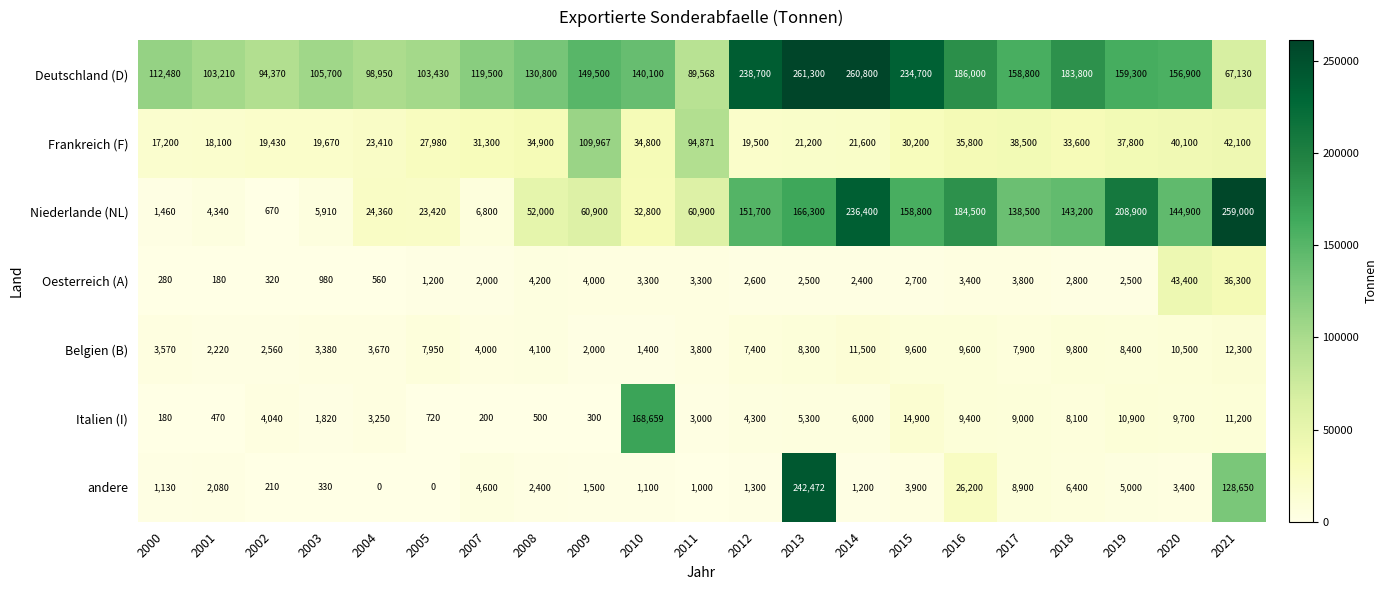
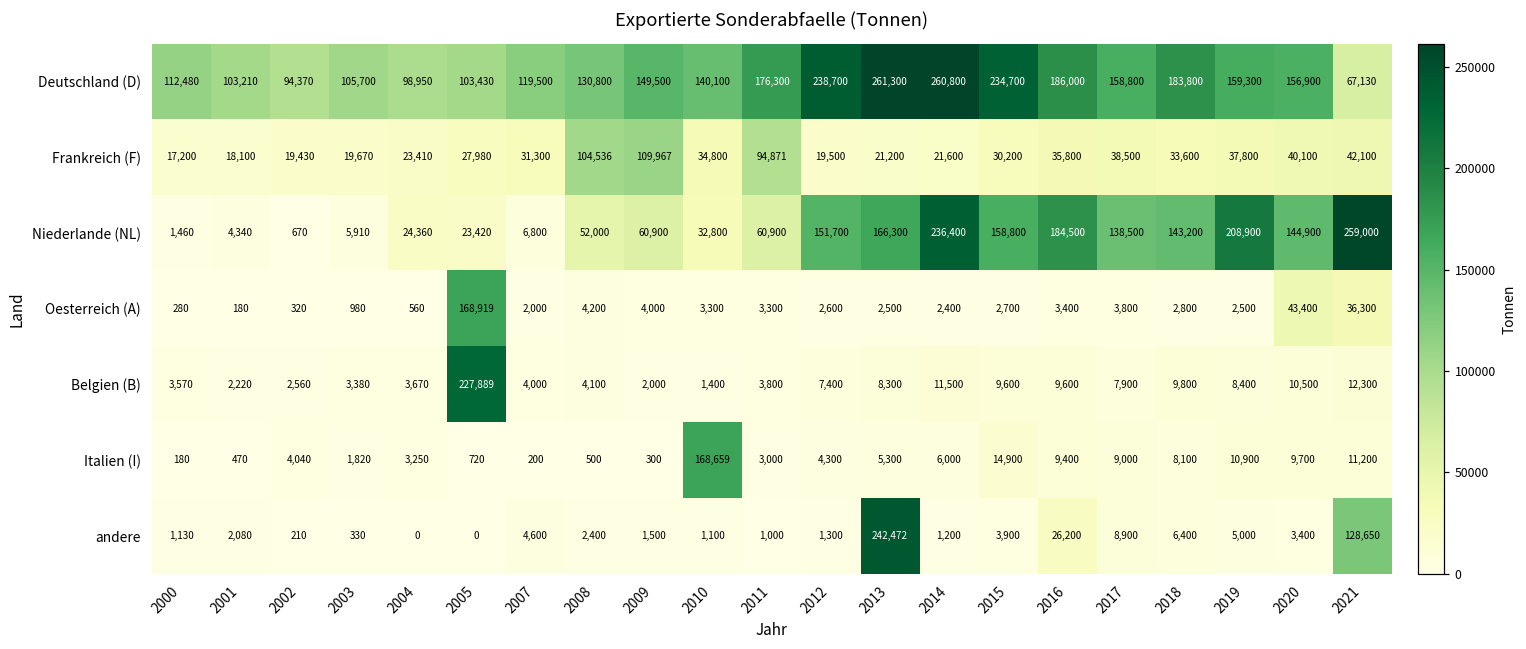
  {
    "Deutschland (D)": {
      "2000": "112,480",
      "2001": "103,210",
      "2002": "94,370",
      "2003": "105,700",
      "2004": "98,950",
      "2005": "103,430",
      "2007": "119,500",
      "2008": "130,800",
      "2009": "149,500",
      "2010": "140,100",
-     "2011": "89,568",
+     "2011": "176,300",
      "2012": "238,700",
      "2013": "261,300",
      "2014": "260,800",
      "2015": "234,700",
      "2016": "186,000",
      "2017": "158,800",
      "2018": "183,800",
      "2019": "159,300",
      "2020": "156,900",
      "2021": "67,130"
    },
    "Frankreich (F)": {
      "2000": "17,200",
      "2001": "18,100",
      "2002": "19,430",
      "2003": "19,670",
      "2004": "23,410",
      "2005": "27,980",
      "2007": "31,300",
-     "2008": "34,900",
+     "2008": "104,536",
      "2009": "109,967",
      "2010": "34,800",
      "2011": "94,871",
      "2012": "19,500",
      "2013": "21,200",
      "2014": "21,600",
      "2015": "30,200",
      "2016": "35,800",
      "2017": "38,500",
      "2018": "33,600",
      "2019": "37,800",
      "2020": "40,100",
      "2021": "42,100"
    },
    "Niederlande (NL)": {
      "2000": "1,460",
      "2001": "4,340",
      "2002": "670",
      "2003": "5,910",
      "2004": "24,360",
      "2005": "23,420",
      "2007": "6,800",
      "2008": "52,000",
      "2009": "60,900",
      "2010": "32,800",
      "2011": "60,900",
      "2012": "151,700",
      "2013": "166,300",
      "2014": "236,400",
      "2015": "158,800",
      "2016": "184,500",
      "2017": "138,500",
      "2018": "143,200",
      "2019": "208,900",
      "2020": "144,900",
      "2021": "259,000"
    },
    "Oesterreich (A)": {
      "2000": "280",
      "2001": "180",
      "2002": "320",
      "2003": "980",
      "2004": "560",
-     "2005": "1,200",
+     "2005": "168,919",
      "2007": "2,000",
      "2008": "4,200",
      "2009": "4,000",
      "2010": "3,300",
      "2011": "3,300",
      "2012": "2,600",
      "2013": "2,500",
      "2014": "2,400",
      "2015": "2,700",
      "2016": "3,400",
      "2017": "3,800",
      "2018": "2,800",
      "2019": "2,500",
      "2020": "43,400",
      "2021": "36,300"
    },
    "Belgien (B)": {
      "2000": "3,570",
      "2001": "2,220",
      "2002": "2,560",
      "2003": "3,380",
      "2004": "3,670",
-     "2005": "7,950",
+     "2005": "227,889",
      "2007": "4,000",
      "2008": "4,100",
      "2009": "2,000",
      "2010": "1,400",
      "2011": "3,800",
      "2012": "7,400",
      "2013": "8,300",
      "2014": "11,500",
      "2015": "9,600",
      "2016": "9,600",
      "2017": "7,900",
      "2018": "9,800",
      "2019": "8,400",
      "2020": "10,500",
      "2021": "12,300"
    },
    "Italien (I)": {
      "2000": "180",
      "2001": "470",
      "2002": "4,040",
      "2003": "1,820",
      "2004": "3,250",
      "2005": "720",
      "2007": "200",
      "2008": "500",
      "2009": "300",
      "2010": "168,659",
      "2011": "3,000",
      "2012": "4,300",
      "2013": "5,300",
      "2014": "6,000",
      "2015": "14,900",
      "2016": "9,400",
      "2017": "9,000",
      "2018": "8,100",
      "2019": "10,900",
      "2020": "9,700",
      "2021": "11,200"
    },
    "andere": {
      "2000": "1,130",
      "2001": "2,080",
      "2002": "210",
      "2003": "330",
      "2004": "0",
      "2005": "0",
      "2007": "4,600",
      "2008": "2,400",
      "2009": "1,500",
      "2010": "1,100",
      "2011": "1,000",
      "2012": "1,300",
      "2013": "242,472",
      "2014": "1,200",
      "2015": "3,900",
      "2016": "26,200",
      "2017": "8,900",
      "2018": "6,400",
      "2019": "5,000",
      "2020": "3,400",
      "2021": "128,650"
    }
  }
